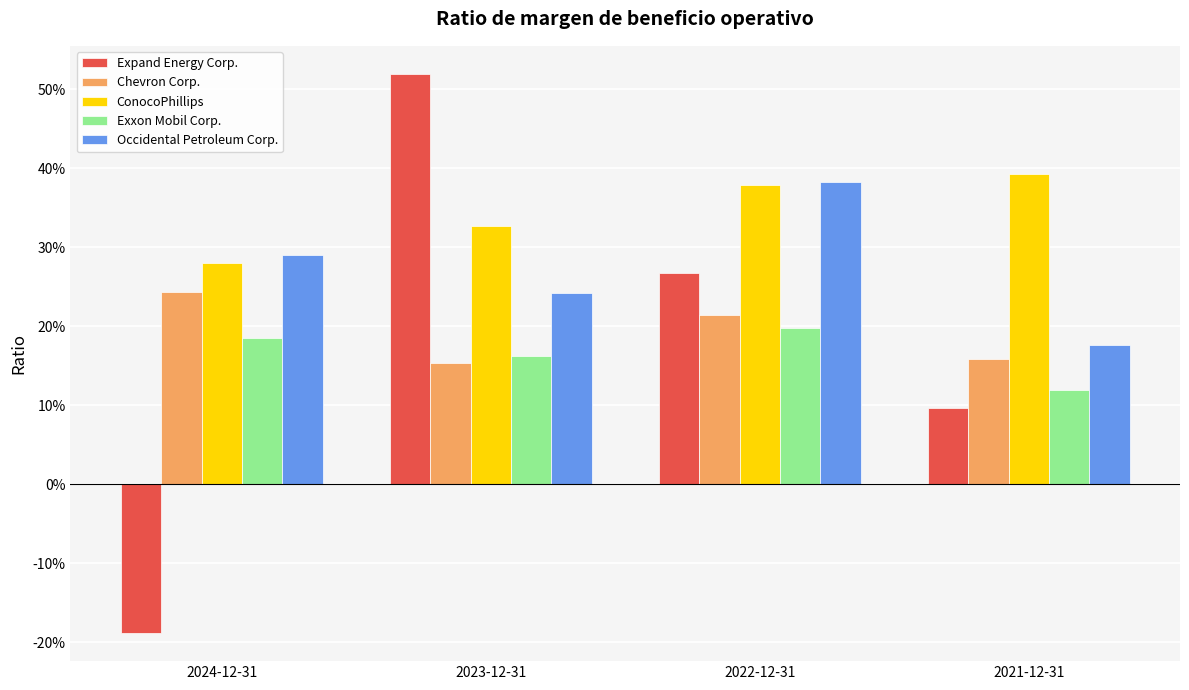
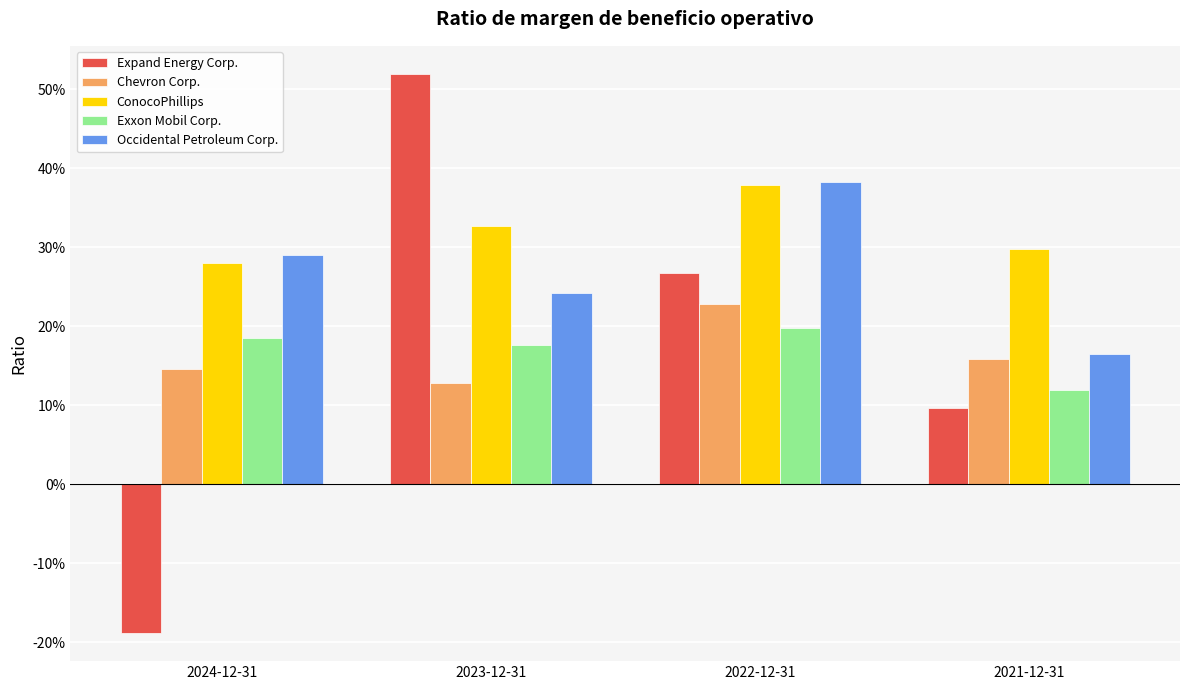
  {
    "Expand Energy Corp.": {
      "2024-12-31": "-19%",
      "2023-12-31": "52%",
      "2022-12-31": "27%",
      "2021-12-31": "10%"
    },
    "Chevron Corp.": {
-     "2024-12-31": "24%",
-     "2023-12-31": "15%",
-     "2022-12-31": "21%",
+     "2024-12-31": "15%",
+     "2023-12-31": "13%",
+     "2022-12-31": "23%",
      "2021-12-31": "16%"
    },
    "ConocoPhillips": {
      "2024-12-31": "28%",
      "2023-12-31": "33%",
      "2022-12-31": "38%",
-     "2021-12-31": "39%"
+     "2021-12-31": "30%"
    },
    "Exxon Mobil Corp.": {
      "2024-12-31": "19%",
-     "2023-12-31": "16%",
+     "2023-12-31": "18%",
      "2022-12-31": "20%",
      "2021-12-31": "12%"
    },
    "Occidental Petroleum Corp.": {
      "2024-12-31": "29%",
      "2023-12-31": "24%",
      "2022-12-31": "38%",
-     "2021-12-31": "18%"
+     "2021-12-31": "16%"
    }
  }
